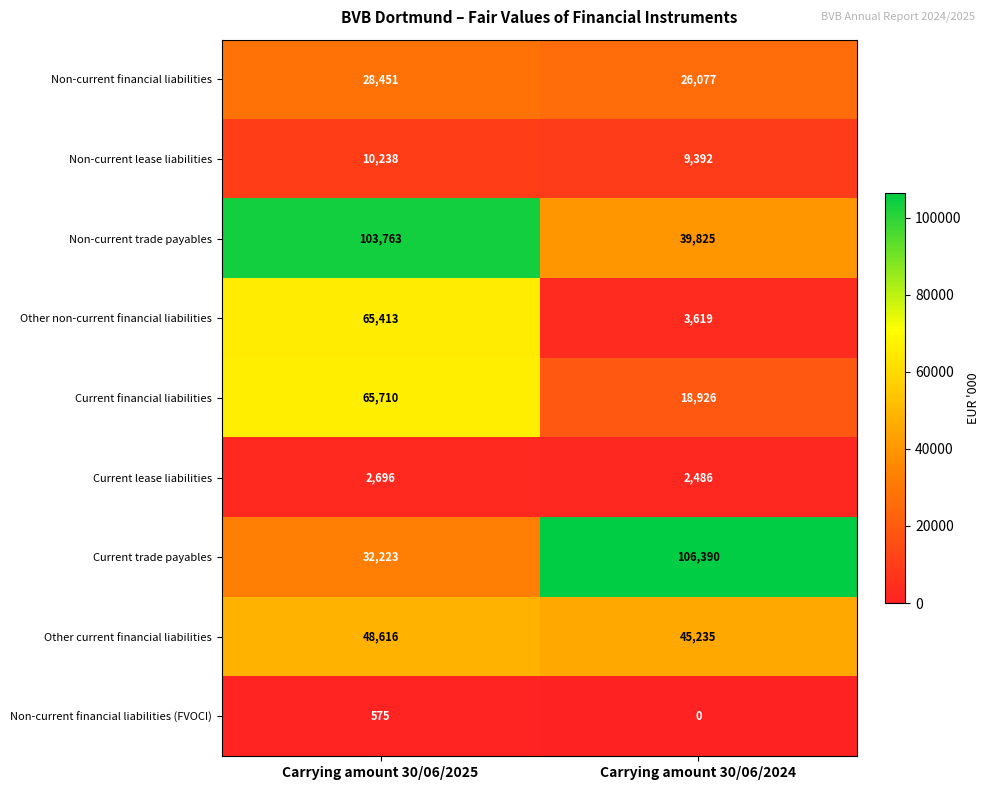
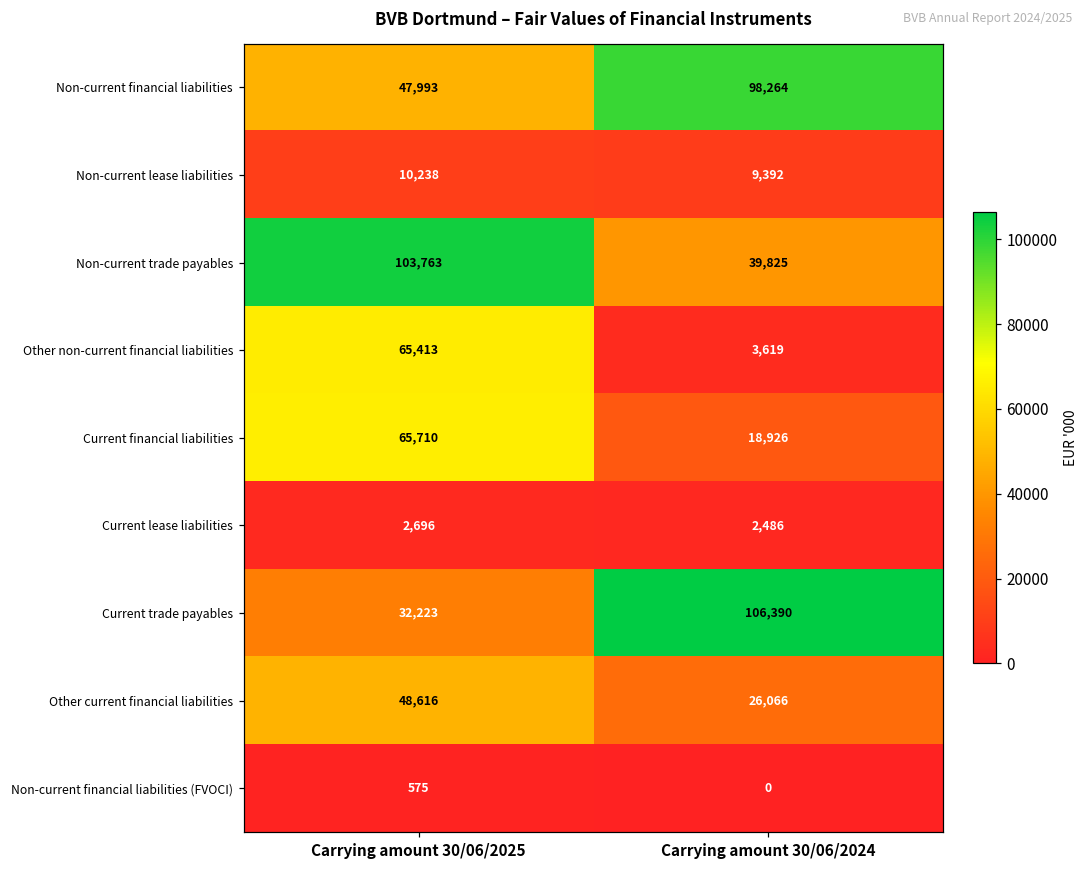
  {
    "Non-current financial liabilities": {
-     "Carrying amount 30/06/2025": "28,451",
-     "Carrying amount 30/06/2024": "26,077"
+     "Carrying amount 30/06/2025": "47,993",
+     "Carrying amount 30/06/2024": "98,264"
    },
    "Non-current lease liabilities": {
      "Carrying amount 30/06/2025": "10,238",
      "Carrying amount 30/06/2024": "9,392"
    },
    "Non-current trade payables": {
      "Carrying amount 30/06/2025": "103,763",
      "Carrying amount 30/06/2024": "39,825"
    },
    "Other non-current financial liabilities": {
      "Carrying amount 30/06/2025": "65,413",
      "Carrying amount 30/06/2024": "3,619"
    },
    "Current financial liabilities": {
      "Carrying amount 30/06/2025": "65,710",
      "Carrying amount 30/06/2024": "18,926"
    },
    "Current lease liabilities": {
      "Carrying amount 30/06/2025": "2,696",
      "Carrying amount 30/06/2024": "2,486"
    },
    "Current trade payables": {
      "Carrying amount 30/06/2025": "32,223",
      "Carrying amount 30/06/2024": "106,390"
    },
    "Other current financial liabilities": {
      "Carrying amount 30/06/2025": "48,616",
-     "Carrying amount 30/06/2024": "45,235"
+     "Carrying amount 30/06/2024": "26,066"
    },
    "Non-current financial liabilities (FVOCI)": {
      "Carrying amount 30/06/2025": "575",
      "Carrying amount 30/06/2024": "0"
    }
  }
